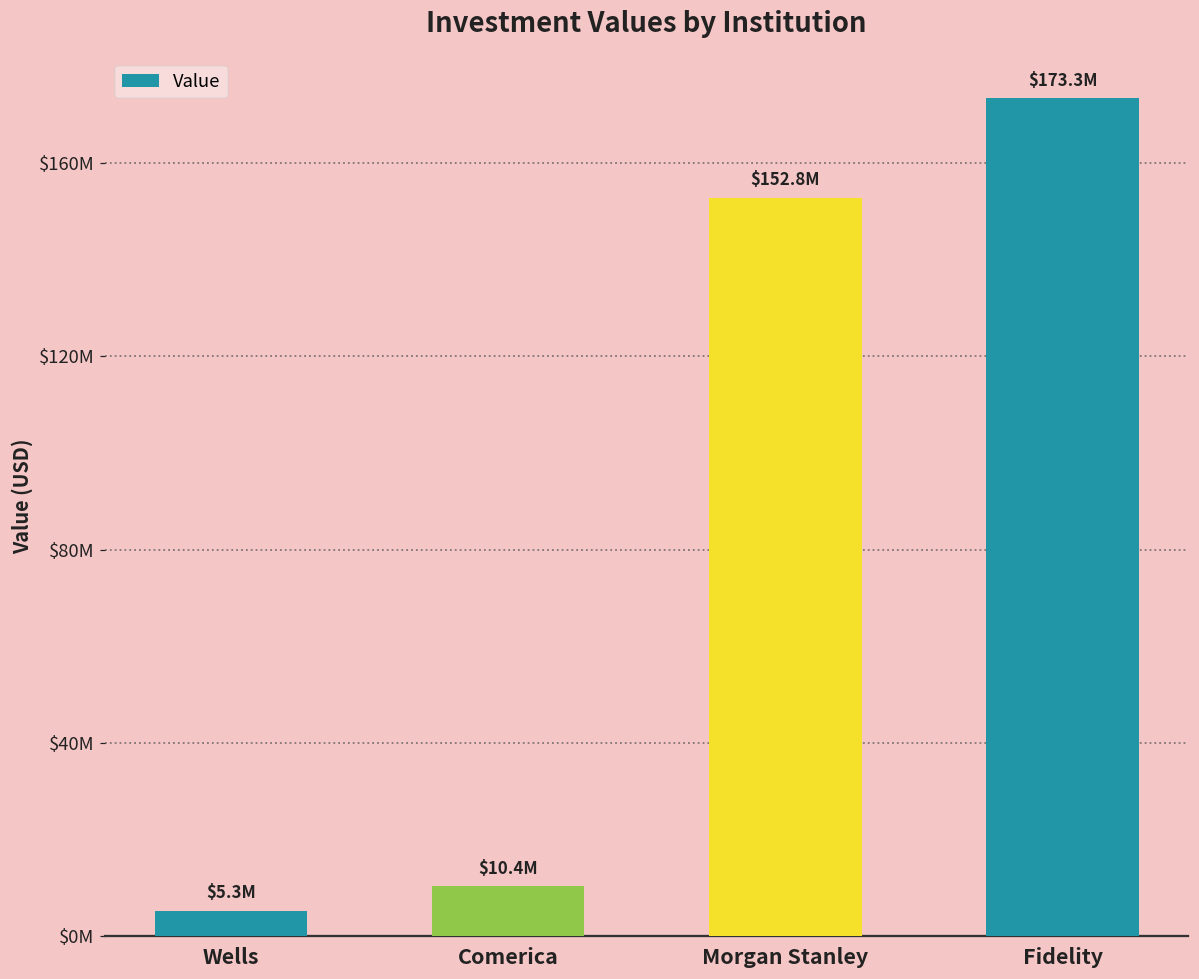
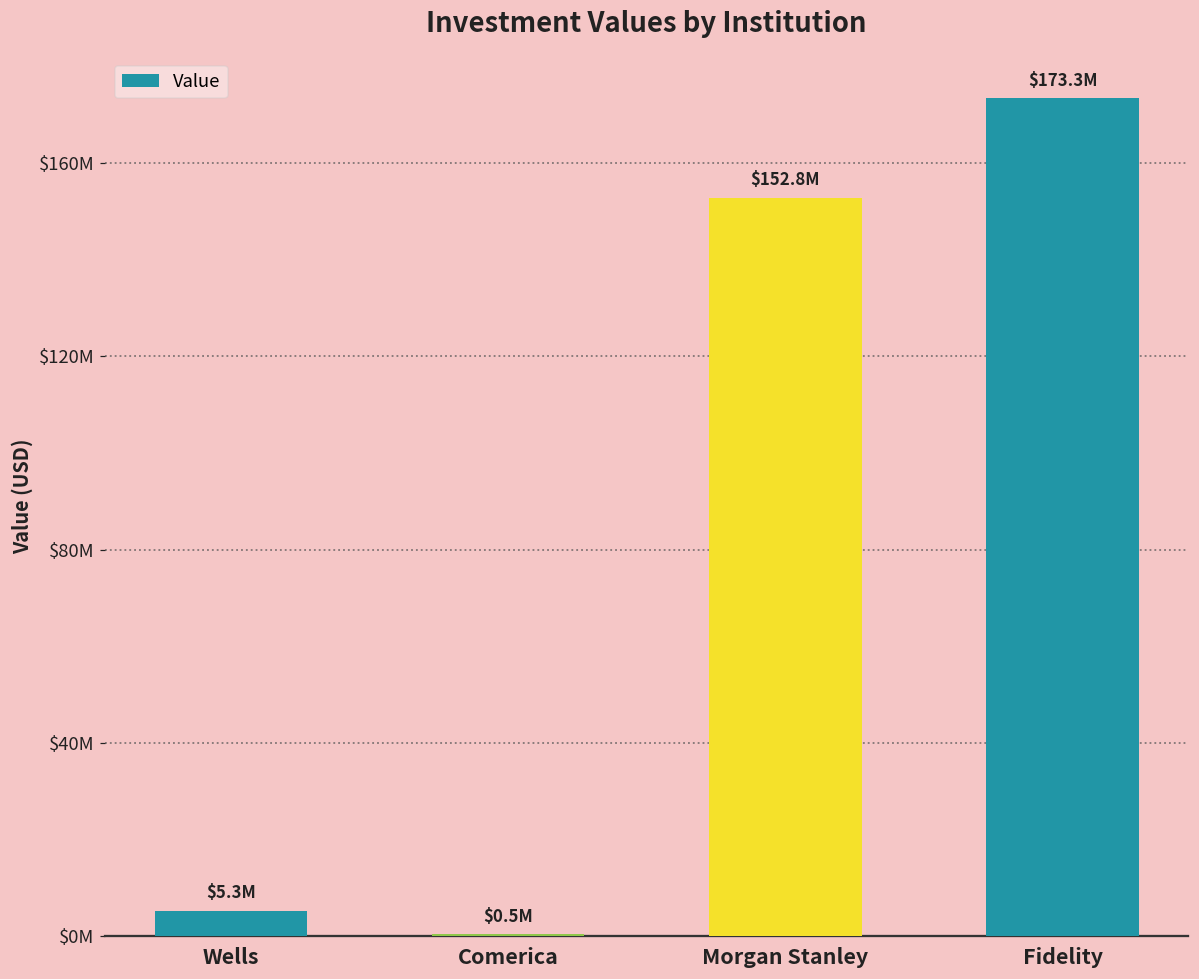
  {
    "Wells": "$5.3M",
-   "Comerica": "$10.4M",
+   "Comerica": "$0.5M",
    "Morgan Stanley": "$152.8M",
    "Fidelity": "$173.3M"
  }
